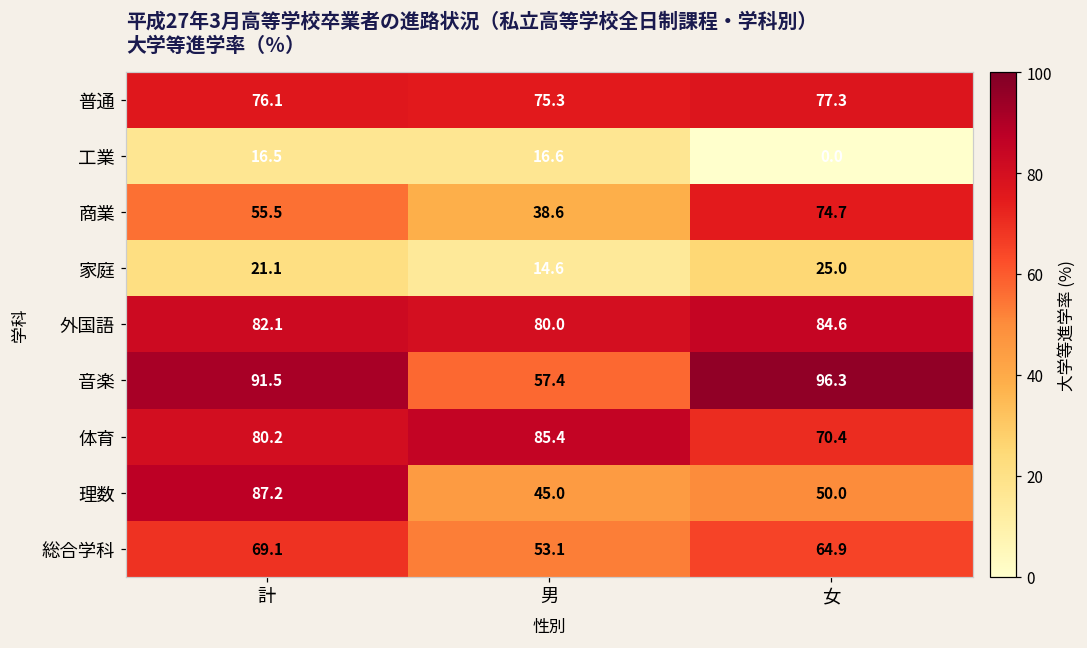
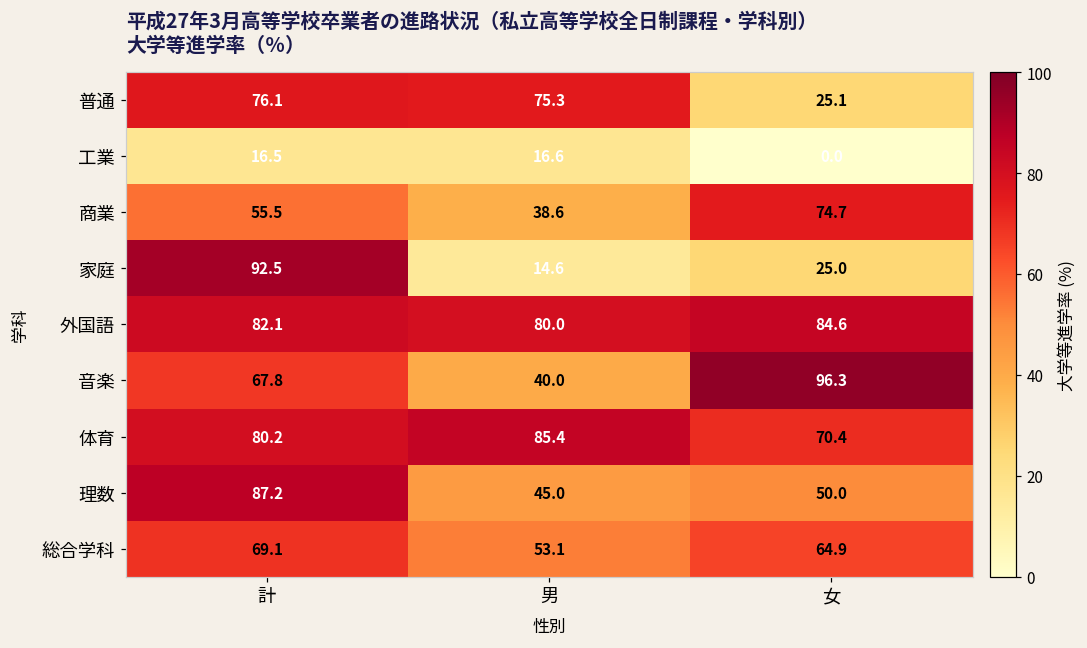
  {
    "普通": {
      "計": 76.1,
      "男": 75.3,
-     "女": 77.3
+     "女": 25.1
    },
    "工業": {
      "計": 16.5,
      "男": 16.6,
      "女": 0.0
    },
    "商業": {
      "計": 55.5,
      "男": 38.6,
      "女": 74.7
    },
    "家庭": {
-     "計": 21.1,
+     "計": 92.5,
      "男": 14.6,
      "女": 25.0
    },
    "外国語": {
      "計": 82.1,
      "男": 80.0,
      "女": 84.6
    },
    "音楽": {
-     "計": 91.5,
-     "男": 57.4,
+     "計": 67.8,
+     "男": 40.0,
      "女": 96.3
    },
    "体育": {
      "計": 80.2,
      "男": 85.4,
      "女": 70.4
    },
    "理数": {
      "計": 87.2,
      "男": 45.0,
      "女": 50.0
    },
    "総合学科": {
      "計": 69.1,
      "男": 53.1,
      "女": 64.9
    }
  }
